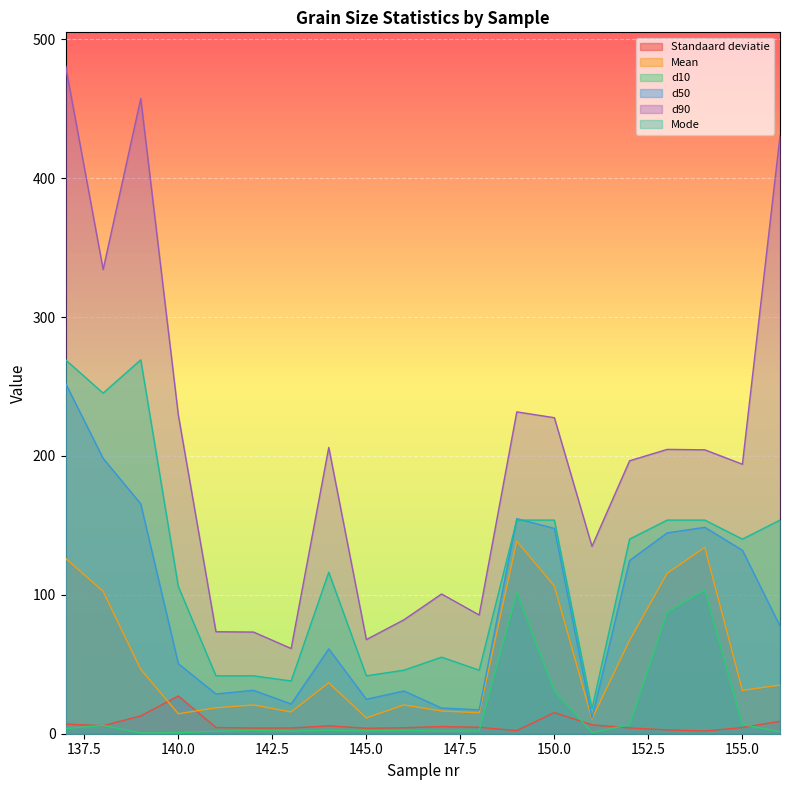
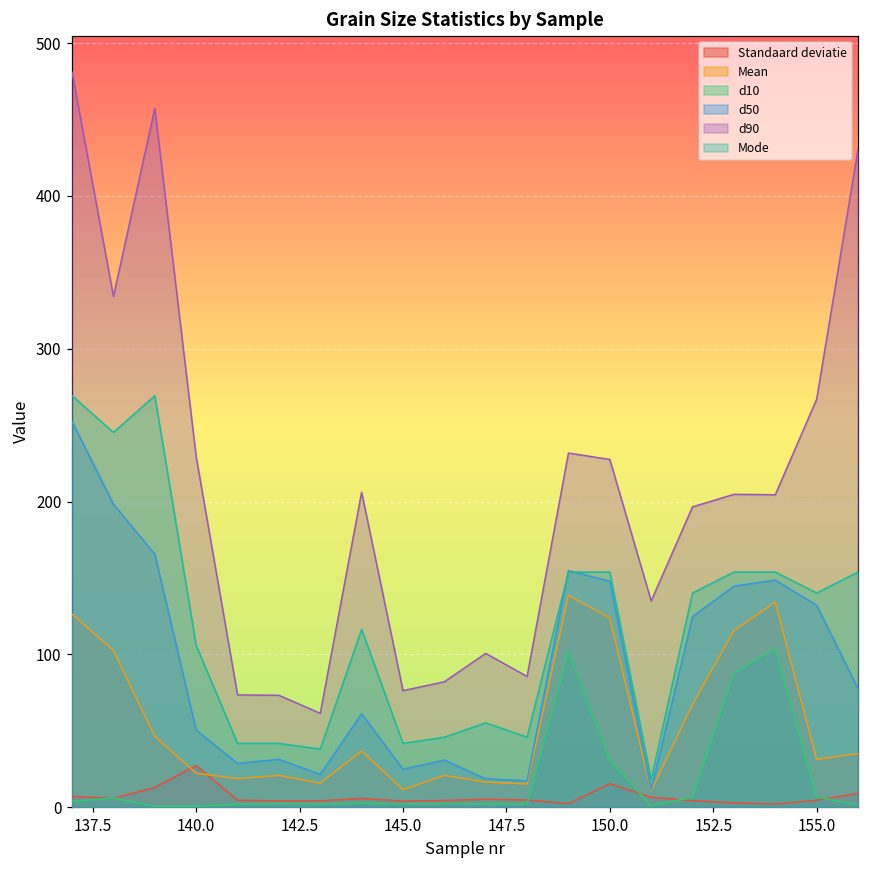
  {
    "Standaard deviatie": {
      "140.0": 27,
      "145.0": 4,
      "150.0": 15,
      "155.0": 4
    },
    "Mean": {
-     "140.0": 14,
+     "140.0": 22,
      "145.0": 11,
-     "150.0": 106,
+     "150.0": 124,
      "155.0": 31
    },
    "d90": {
      "140.0": 229,
-     "145.0": 68,
+     "145.0": 76,
      "150.0": 228,
-     "155.0": 194
+     "155.0": 267
    }
  }
